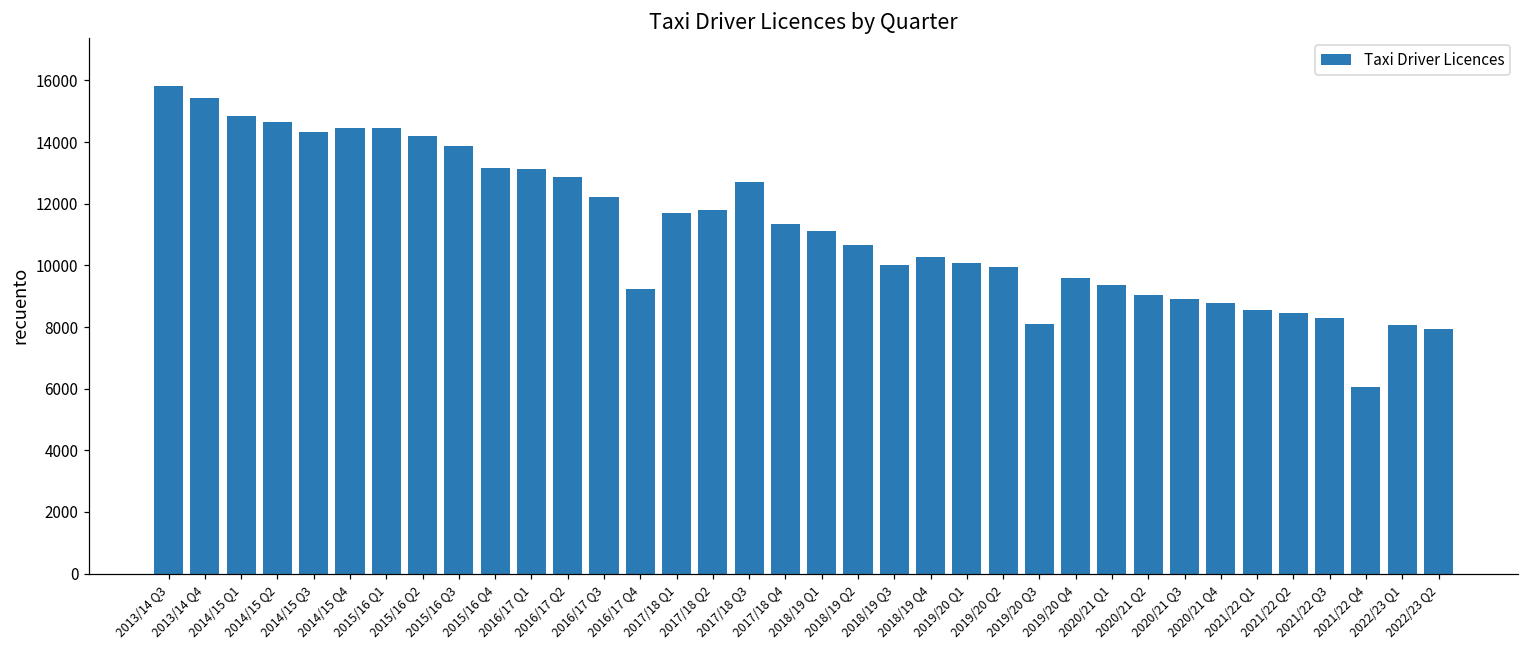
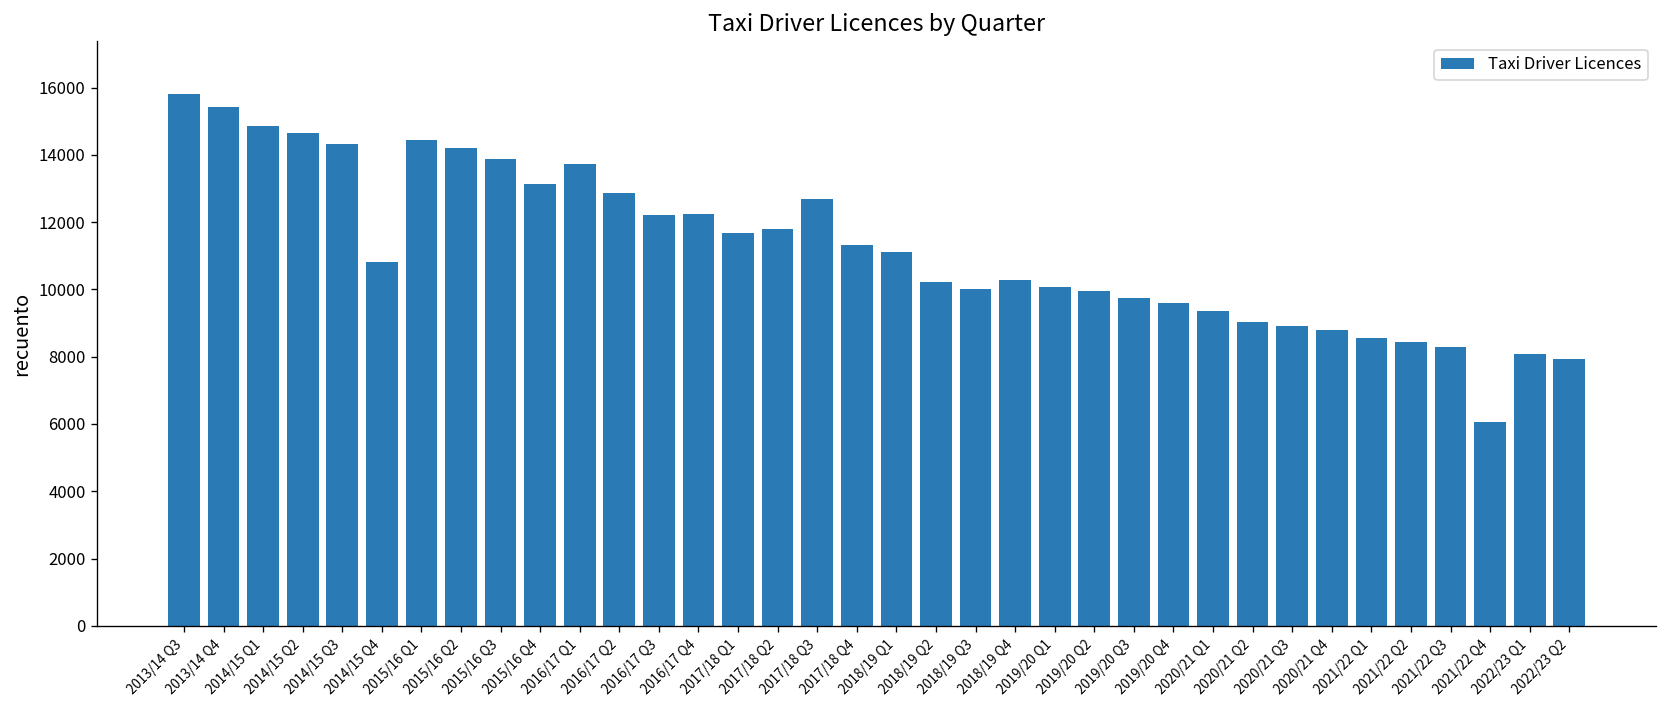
  {
    "2013/14 Q3": 15800,
    "2013/14 Q4": 15400,
    "2014/15 Q1": 14900,
    "2014/15 Q2": 14600,
    "2014/15 Q3": 14300,
-   "2014/15 Q4": 14500,
+   "2014/15 Q4": 10800,
    "2015/16 Q1": 14400,
    "2015/16 Q2": 14200,
    "2015/16 Q3": 13900,
    "2015/16 Q4": 13100,
-   "2016/17 Q1": 13100,
+   "2016/17 Q1": 13700,
    "2016/17 Q2": 12900,
    "2016/17 Q3": 12200,
-   "2016/17 Q4": 9200,
+   "2016/17 Q4": 12300,
    "2017/18 Q1": 11700,
    "2017/18 Q2": 11800,
    "2017/18 Q3": 12700,
    "2017/18 Q4": 11300,
    "2018/19 Q1": 11100,
-   "2018/19 Q2": 10700,
+   "2018/19 Q2": 10200,
    "2018/19 Q3": 10000,
    "2018/19 Q4": 10300,
    "2019/20 Q1": 10100,
    "2019/20 Q2": 10000,
-   "2019/20 Q3": 8100,
+   "2019/20 Q3": 9700,
    "2019/20 Q4": 9600,
    "2020/21 Q1": 9400,
    "2020/21 Q2": 9000,
    "2020/21 Q3": 8900,
    "2020/21 Q4": 8800,
    "2021/22 Q1": 8600,
    "2021/22 Q2": 8500,
    "2021/22 Q3": 8300,
    "2021/22 Q4": 6100,
    "2022/23 Q1": 8100,
    "2022/23 Q2": 7900
  }
